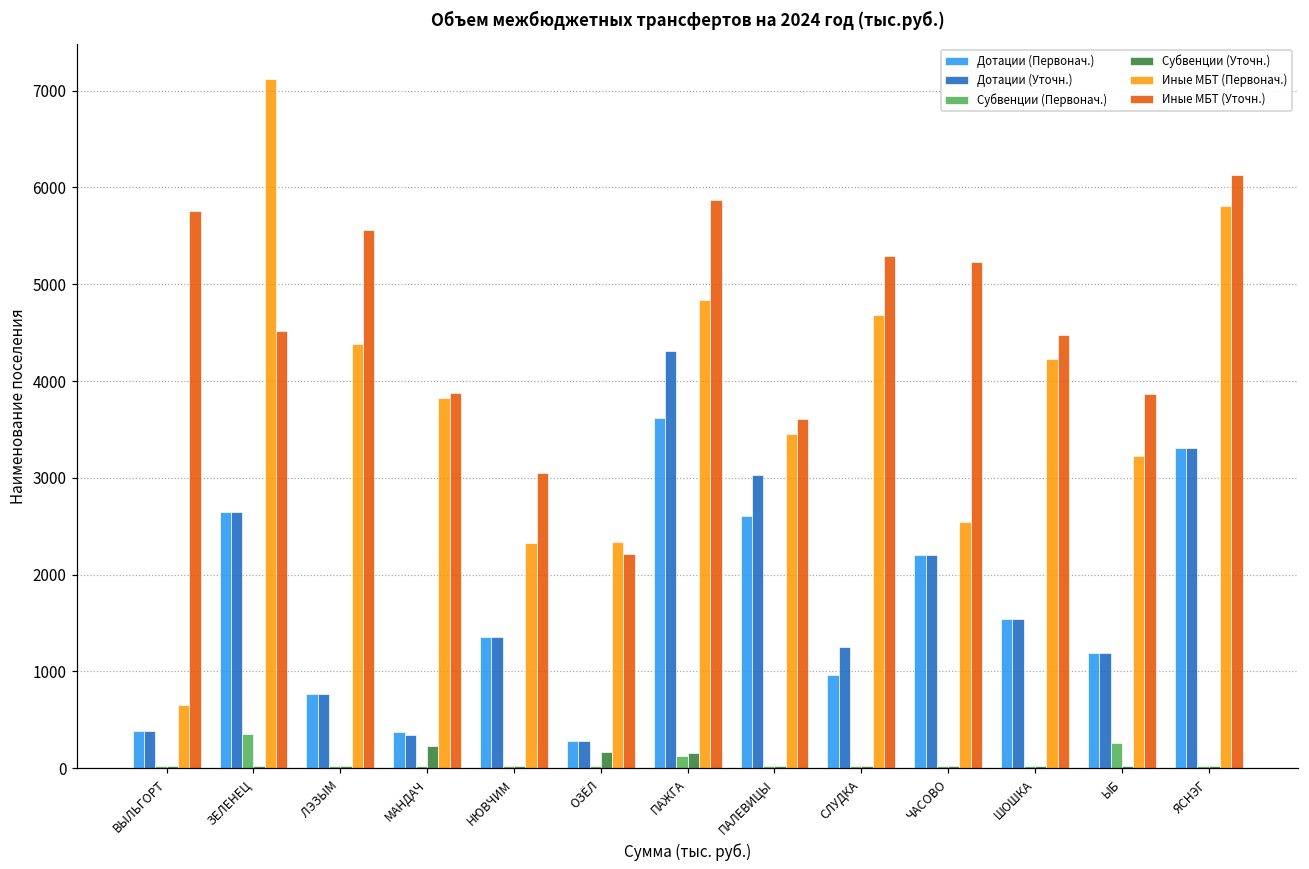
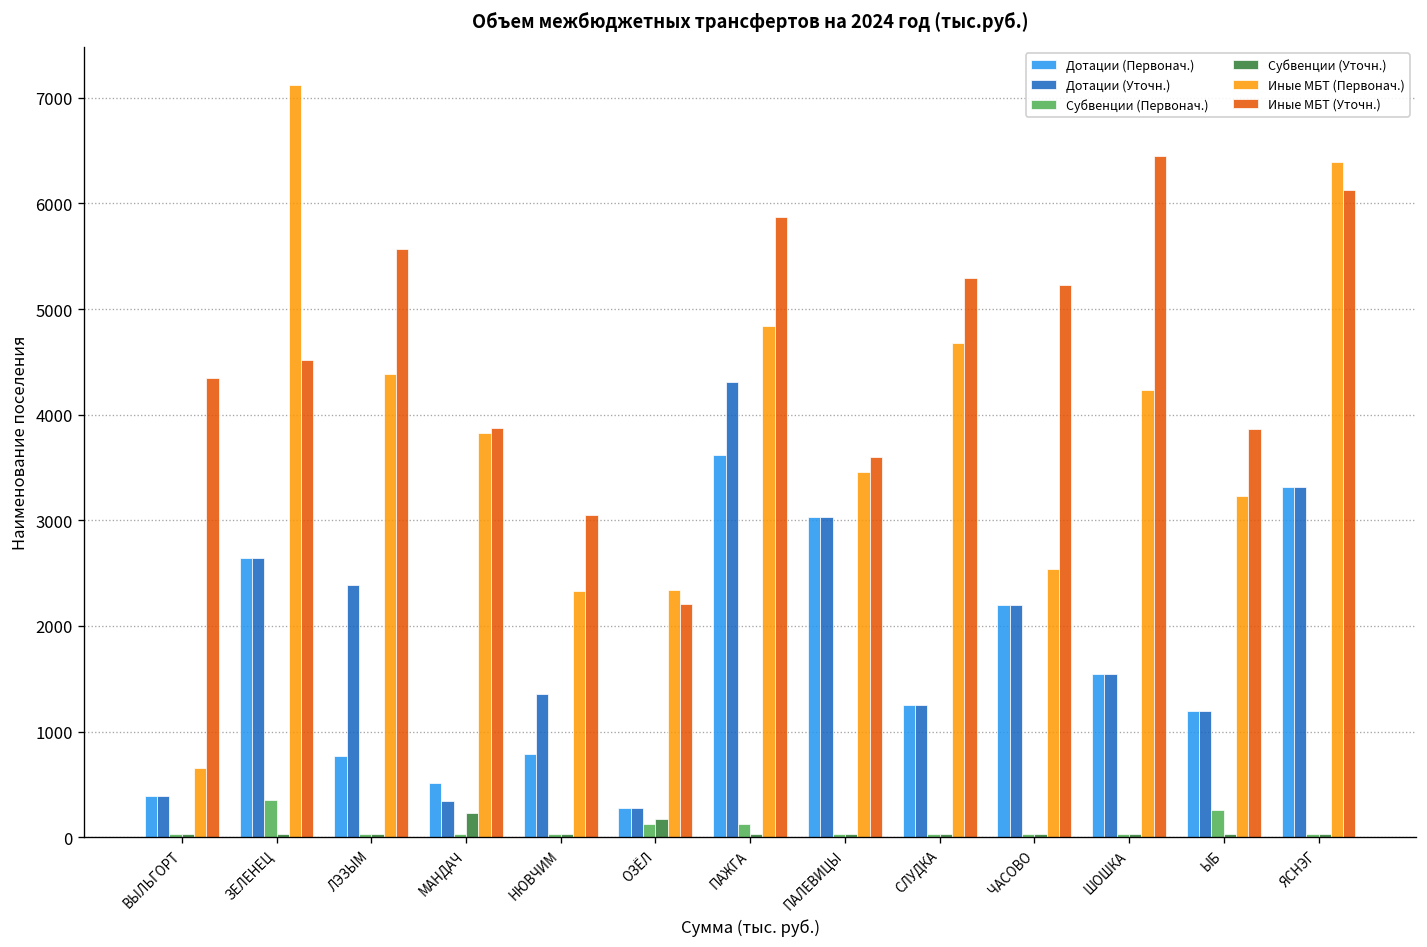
  {
    "Дотации (Первонач.)": {
      "ВЫЛЬГОРТ": 400,
      "ЗЕЛЕНЕЦ": 2600,
      "ЛЭЗЫМ": 800,
-     "МАНДАЧ": 400,
-     "НЮВЧИМ": 1400,
+     "МАНДАЧ": 500,
+     "НЮВЧИМ": 800,
      "ОЗЁЛ": 300,
      "ПАЖГА": 3600,
-     "ПАЛЕВИЦЫ": 2600,
-     "СЛУДКА": 1000,
+     "ПАЛЕВИЦЫ": 3000,
+     "СЛУДКА": 1300,
      "ЧАСОВО": 2200,
      "ШОШКА": 1500,
      "ЫБ": 1200,
      "ЯСНЭГ": 3300
    },
    "Дотации (Уточн.)": {
      "ВЫЛЬГОРТ": 400,
      "ЗЕЛЕНЕЦ": 2600,
-     "ЛЭЗЫМ": 800,
+     "ЛЭЗЫМ": 2400,
      "МАНДАЧ": 300,
      "НЮВЧИМ": 1400,
      "ОЗЁЛ": 300,
      "ПАЖГА": 4300,
      "ПАЛЕВИЦЫ": 3000,
      "СЛУДКА": 1300,
      "ЧАСОВО": 2200,
      "ШОШКА": 1500,
      "ЫБ": 1200,
      "ЯСНЭГ": 3300
    },
    "Субвенции (Первонач.)": {
      "ЗЕЛЕНЕЦ": 400,
-     "ОЗЁЛ": 0,
+     "ОЗЁЛ": 100,
      "ПАЖГА": 100,
      "ЫБ": 300
    },
    "Субвенции (Уточн.)": {
      "МАНДАЧ": 200,
      "ОЗЁЛ": 200,
-     "ПАЖГА": 200
+     "ПАЖГА": 0
    },
    "Иные МБТ (Первонач.)": {
      "ВЫЛЬГОРТ": 700,
      "ЗЕЛЕНЕЦ": 7100,
      "ЛЭЗЫМ": 4400,
      "МАНДАЧ": 3800,
      "НЮВЧИМ": 2300,
      "ОЗЁЛ": 2300,
      "ПАЖГА": 4800,
      "ПАЛЕВИЦЫ": 3500,
      "СЛУДКА": 4700,
      "ЧАСОВО": 2500,
      "ШОШКА": 4200,
      "ЫБ": 3200,
-     "ЯСНЭГ": 5800
+     "ЯСНЭГ": 6400
    },
    "Иные МБТ (Уточн.)": {
-     "ВЫЛЬГОРТ": 5800,
+     "ВЫЛЬГОРТ": 4300,
      "ЗЕЛЕНЕЦ": 4500,
      "ЛЭЗЫМ": 5600,
      "МАНДАЧ": 3900,
      "НЮВЧИМ": 3100,
      "ОЗЁЛ": 2200,
      "ПАЖГА": 5900,
      "ПАЛЕВИЦЫ": 3600,
      "СЛУДКА": 5300,
      "ЧАСОВО": 5200,
-     "ШОШКА": 4500,
+     "ШОШКА": 6500,
      "ЫБ": 3900,
      "ЯСНЭГ": 6100
    }
  }
